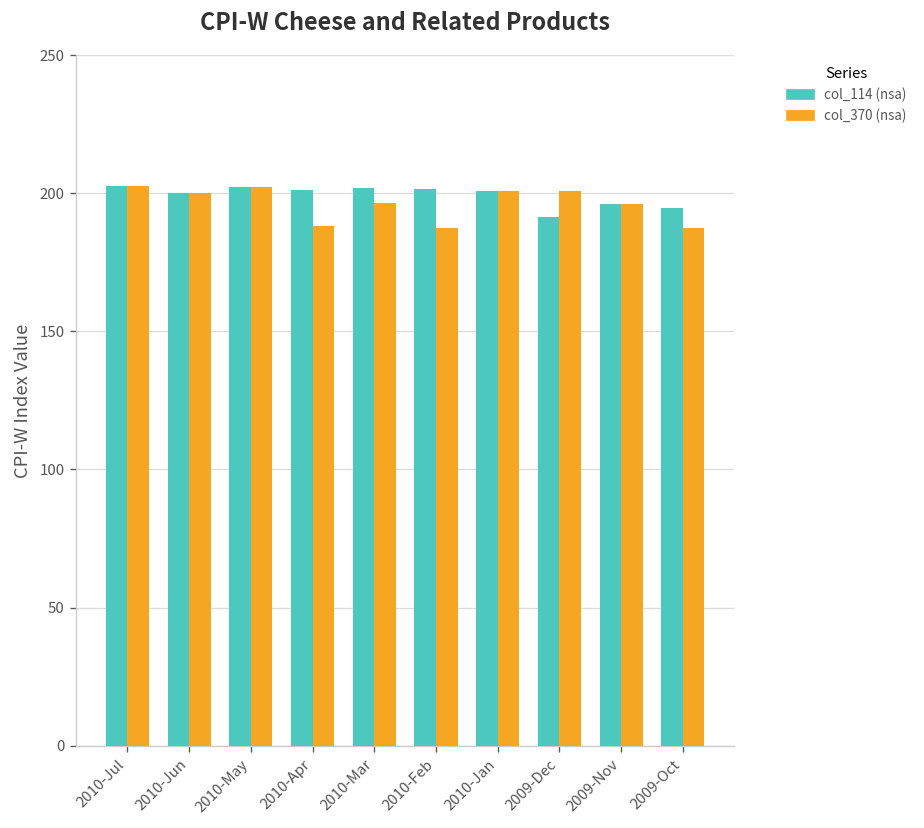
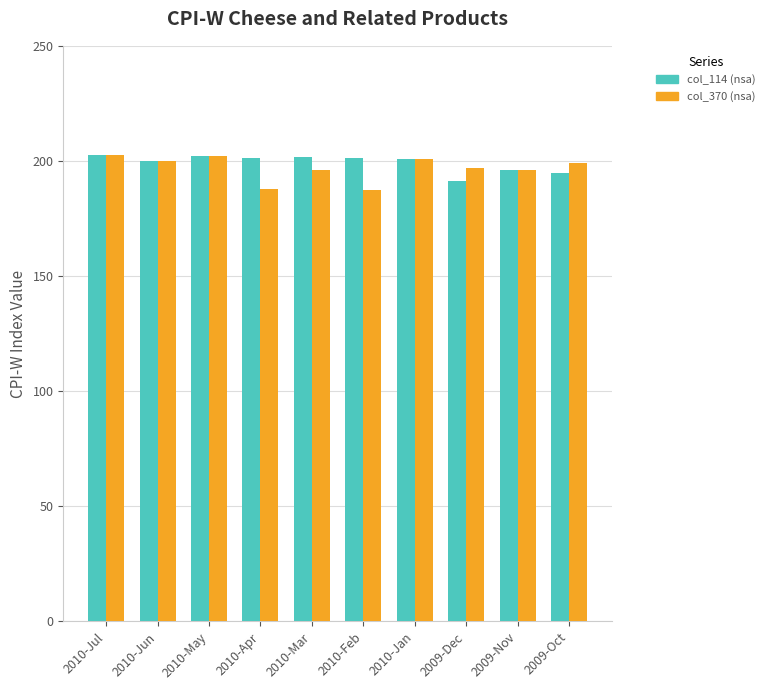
  {
    "col_114 (nsa)": {
      "2010-Jul": 203,
      "2010-Jun": 200,
      "2010-May": 202,
      "2010-Apr": 201,
      "2010-Mar": 202,
      "2010-Feb": 202,
      "2010-Jan": 201,
      "2009-Dec": 191,
      "2009-Nov": 196,
      "2009-Oct": 195
    },
    "col_370 (nsa)": {
      "2010-Jul": 203,
      "2010-Jun": 200,
      "2010-May": 202,
      "2010-Apr": 188,
      "2010-Mar": 196,
      "2010-Feb": 187,
      "2010-Jan": 201,
-     "2009-Dec": 201,
+     "2009-Dec": 197,
      "2009-Nov": 196,
-     "2009-Oct": 187
+     "2009-Oct": 199
    }
  }
